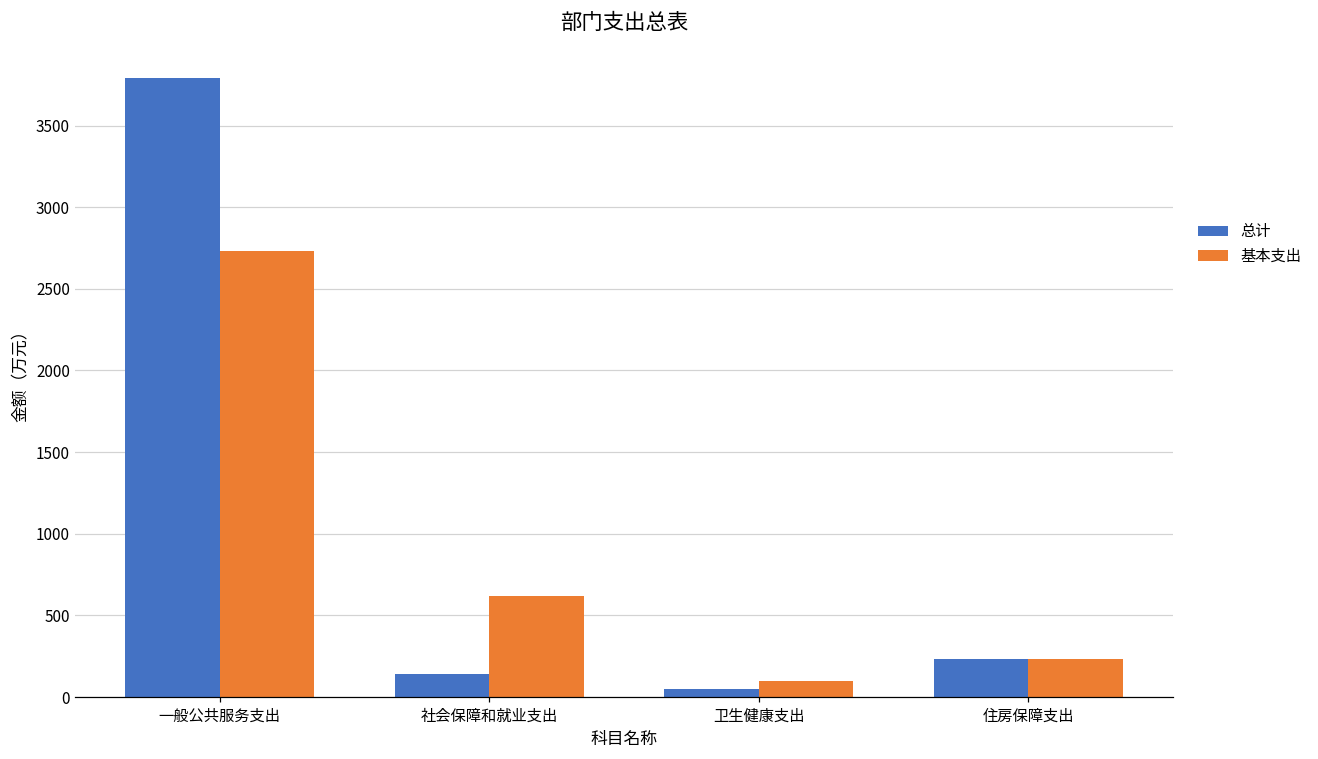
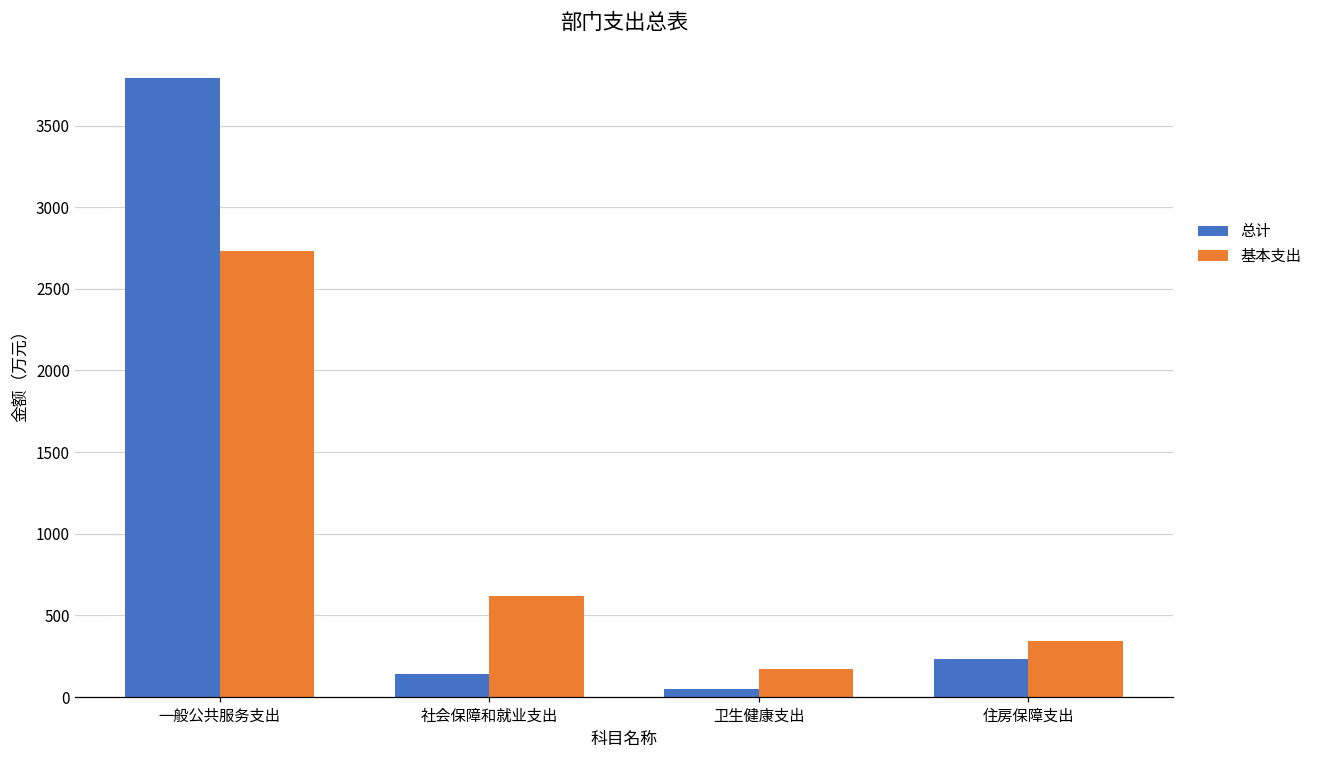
  {
    "总计": {
      "一般公共服务支出": 3790,
      "社会保障和就业支出": 140,
      "卫生健康支出": 50,
      "住房保障支出": 240
    },
    "基本支出": {
      "一般公共服务支出": 2730,
      "社会保障和就业支出": 620,
-     "卫生健康支出": 100,
-     "住房保障支出": 240
+     "卫生健康支出": 170,
+     "住房保障支出": 350
    }
  }
